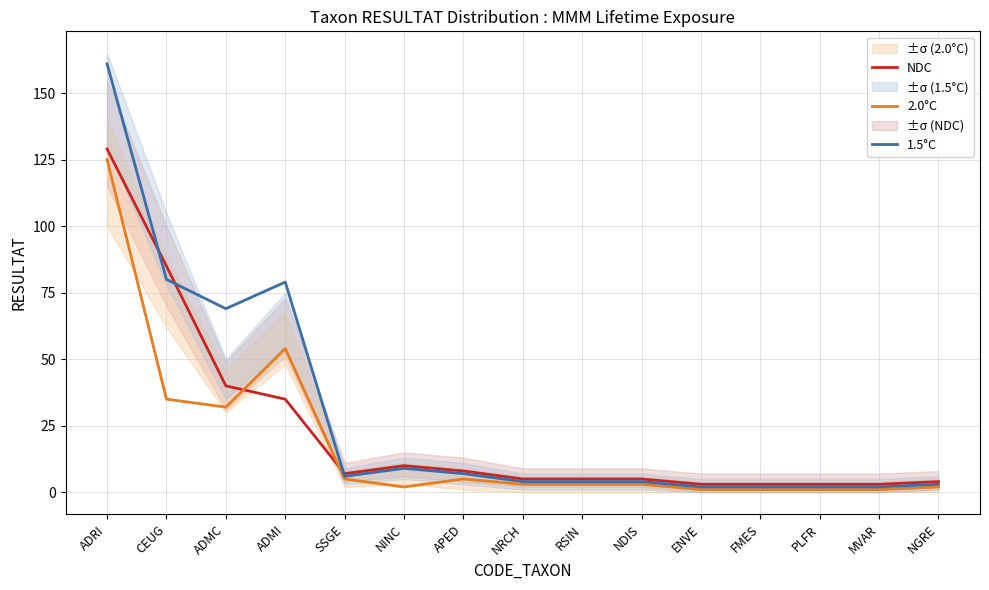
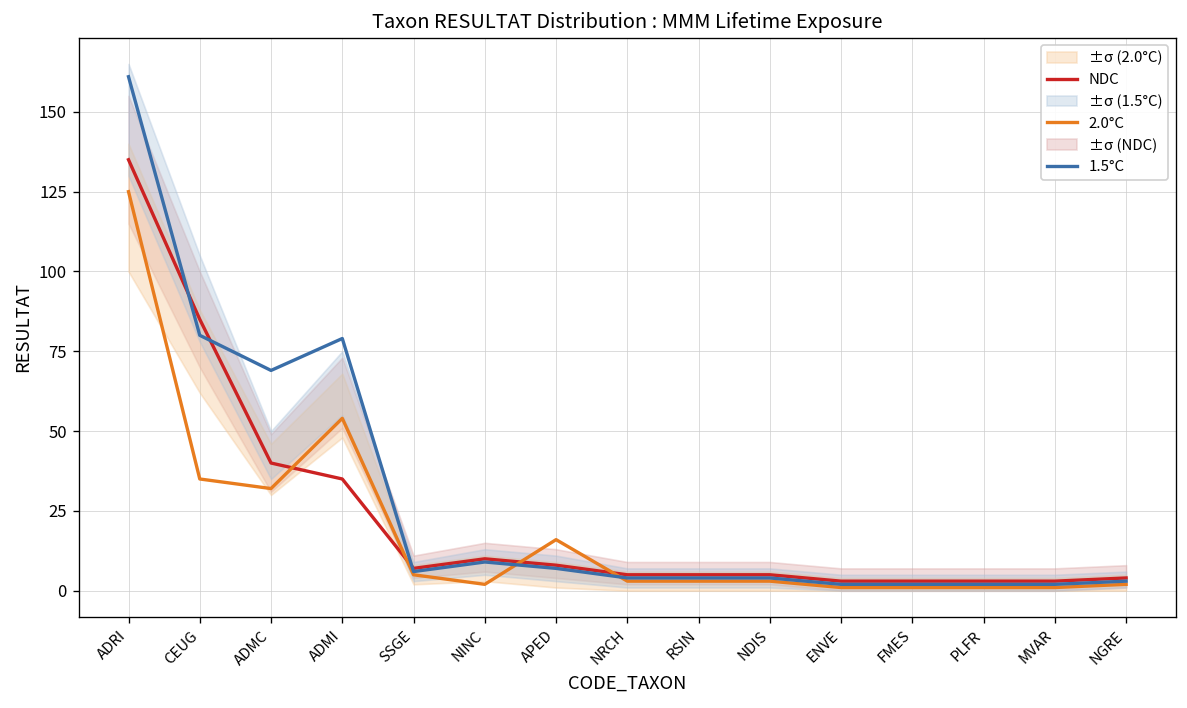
  {
    "NDC": {
-     "ADRI": 129,
+     "ADRI": 135,
      "CEUG": 85,
      "ADMC": 40,
      "ADMI": 35,
      "SSGE": 7,
      "NINC": 10,
      "APED": 8,
      "NRCH": 5,
      "RSIN": 5,
      "NDIS": 5,
      "ENVE": 3,
      "FMES": 3,
      "PLFR": 3,
      "MVAR": 3,
      "NGRE": 4
    },
    "2.0°C": {
      "ADRI": 125,
      "CEUG": 35,
      "ADMC": 32,
      "ADMI": 54,
      "SSGE": 5,
      "NINC": 2,
-     "APED": 5,
+     "APED": 16,
      "NRCH": 3,
      "RSIN": 3,
      "NDIS": 3,
      "ENVE": 1,
      "FMES": 1,
      "PLFR": 1,
      "MVAR": 1,
      "NGRE": 2
    },
    "1.5°C": {
      "ADRI": 161,
      "CEUG": 80,
      "ADMC": 69,
      "ADMI": 79,
      "SSGE": 6,
      "NINC": 9,
      "APED": 7,
      "NRCH": 4,
      "RSIN": 4,
      "NDIS": 4,
      "ENVE": 2,
      "FMES": 2,
      "PLFR": 2,
      "MVAR": 2,
      "NGRE": 3
    }
  }
